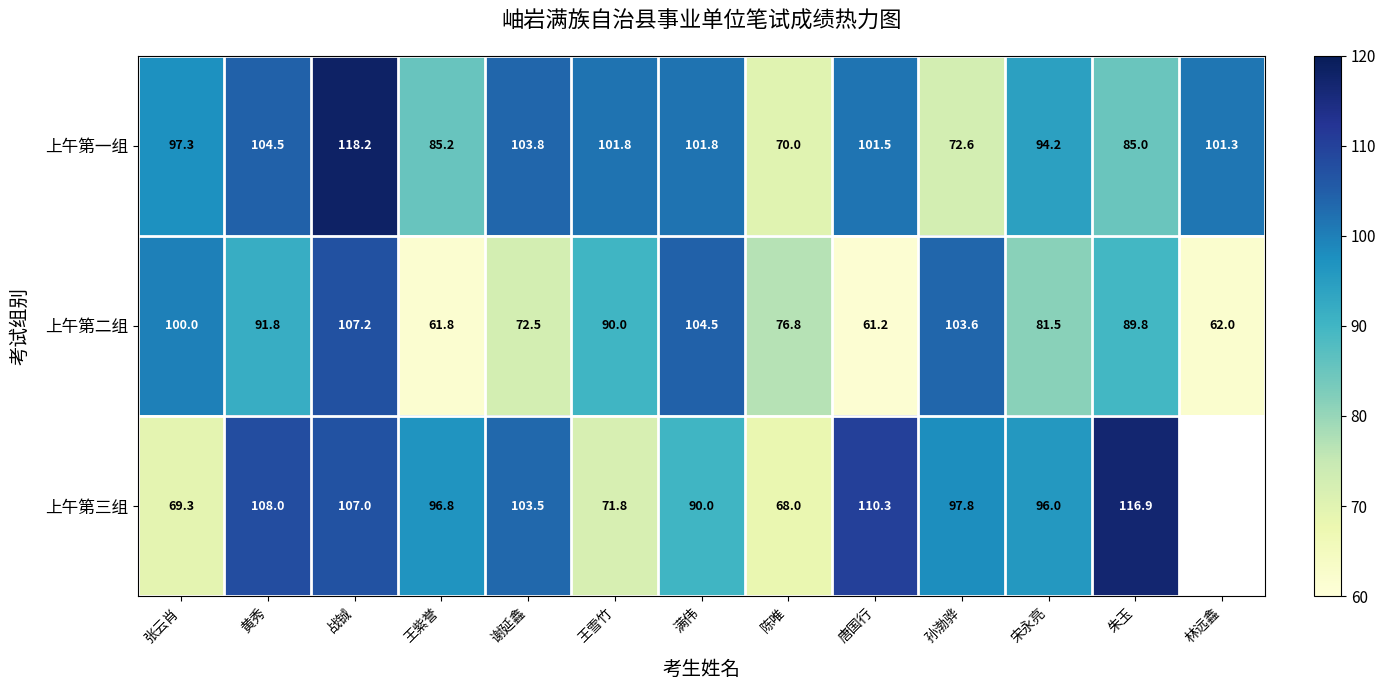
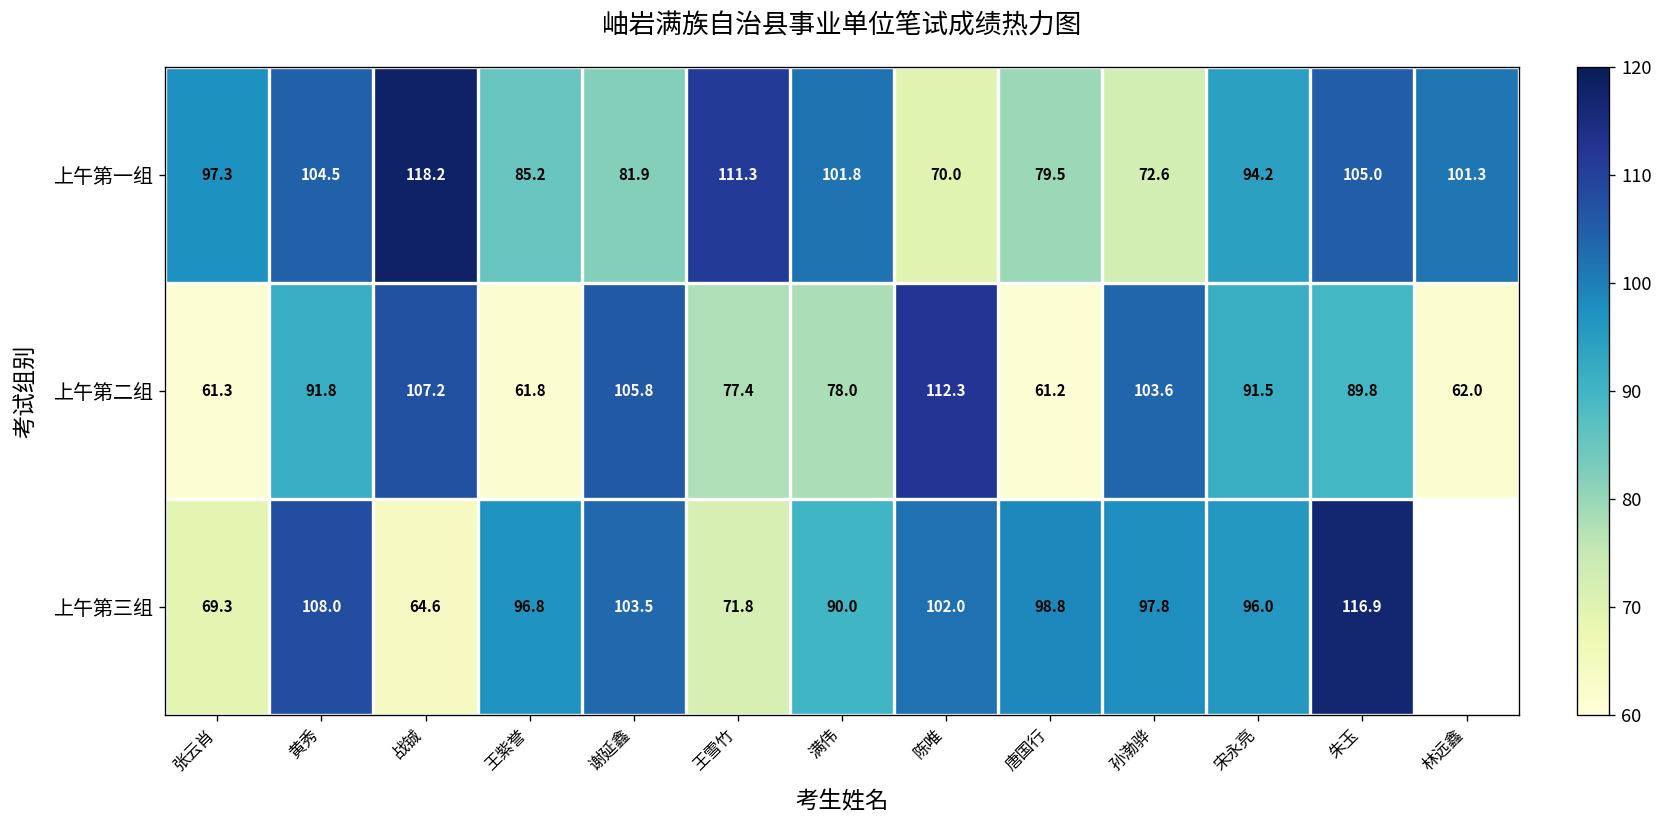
  {
    "上午第一组": {
      "张云肖": 97.3,
      "黄秀": 104.5,
      "战铖": 118.2,
      "王紫誉": 85.2,
-     "谢延鑫": 103.8,
-     "王雪竹": 101.8,
+     "谢延鑫": 81.9,
+     "王雪竹": 111.3,
      "满伟": 101.8,
      "陈唯": 70.0,
-     "唐国行": 101.5,
+     "唐国行": 79.5,
      "孙渤骅": 72.6,
      "宋永亮": 94.2,
-     "朱玉": 85.0,
+     "朱玉": 105.0,
      "林远鑫": 101.3
    },
    "上午第二组": {
-     "张云肖": 100.0,
+     "张云肖": 61.3,
      "黄秀": 91.8,
      "战铖": 107.2,
      "王紫誉": 61.8,
-     "谢延鑫": 72.5,
-     "王雪竹": 90.0,
-     "满伟": 104.5,
-     "陈唯": 76.8,
+     "谢延鑫": 105.8,
+     "王雪竹": 77.4,
+     "满伟": 78.0,
+     "陈唯": 112.3,
      "唐国行": 61.2,
      "孙渤骅": 103.6,
-     "宋永亮": 81.5,
+     "宋永亮": 91.5,
      "朱玉": 89.8,
      "林远鑫": 62.0
    },
    "上午第三组": {
      "张云肖": 69.3,
      "黄秀": 108.0,
-     "战铖": 107.0,
+     "战铖": 64.6,
      "王紫誉": 96.8,
      "谢延鑫": 103.5,
      "王雪竹": 71.8,
      "满伟": 90.0,
-     "陈唯": 68.0,
-     "唐国行": 110.3,
+     "陈唯": 102.0,
+     "唐国行": 98.8,
      "孙渤骅": 97.8,
      "宋永亮": 96.0,
      "朱玉": 116.9
    }
  }
